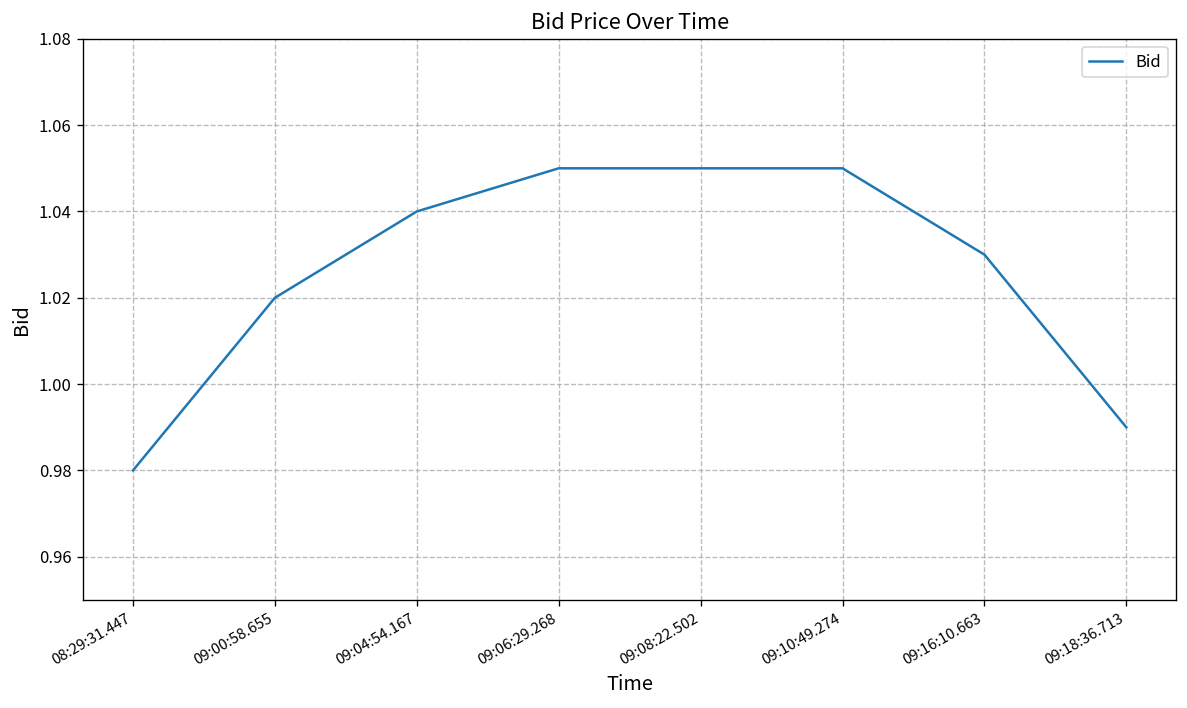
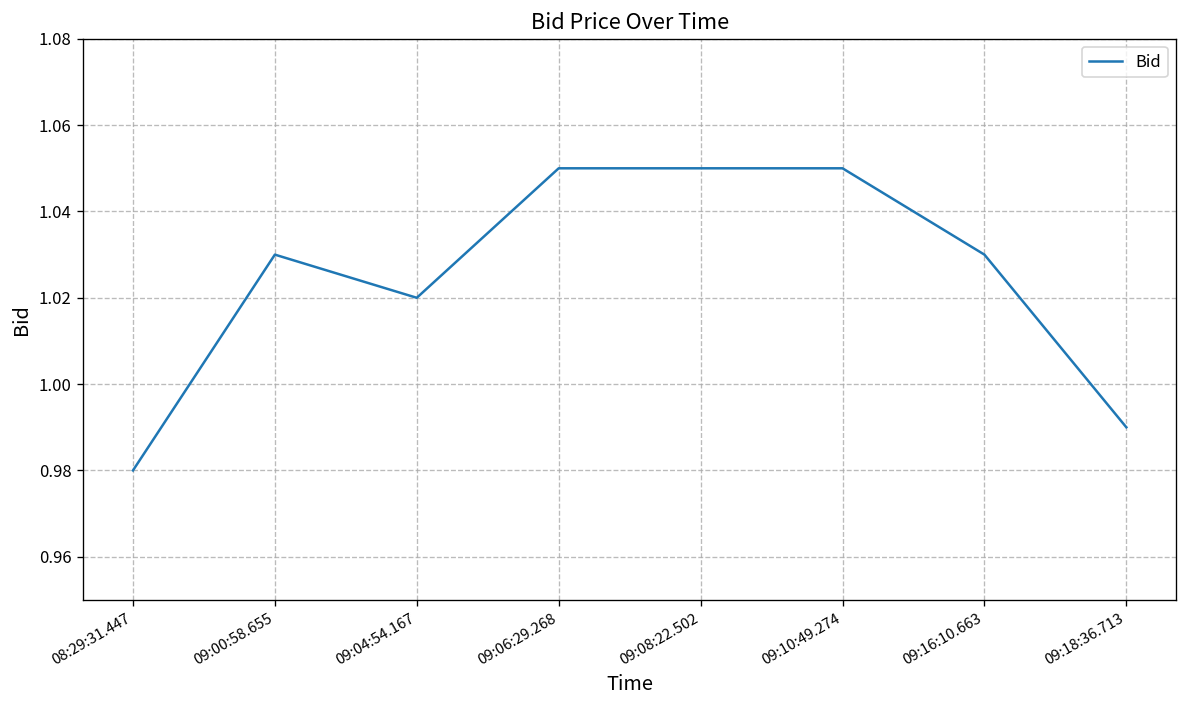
  {
    "08:29:31.447": 0.98,
-   "09:00:58.655": 1.02,
-   "09:04:54.167": 1.04,
+   "09:00:58.655": 1.03,
+   "09:04:54.167": 1.02,
    "09:06:29.268": 1.05,
    "09:08:22.502": 1.05,
    "09:10:49.274": 1.05,
    "09:16:10.663": 1.03,
    "09:18:36.713": 0.99
  }
